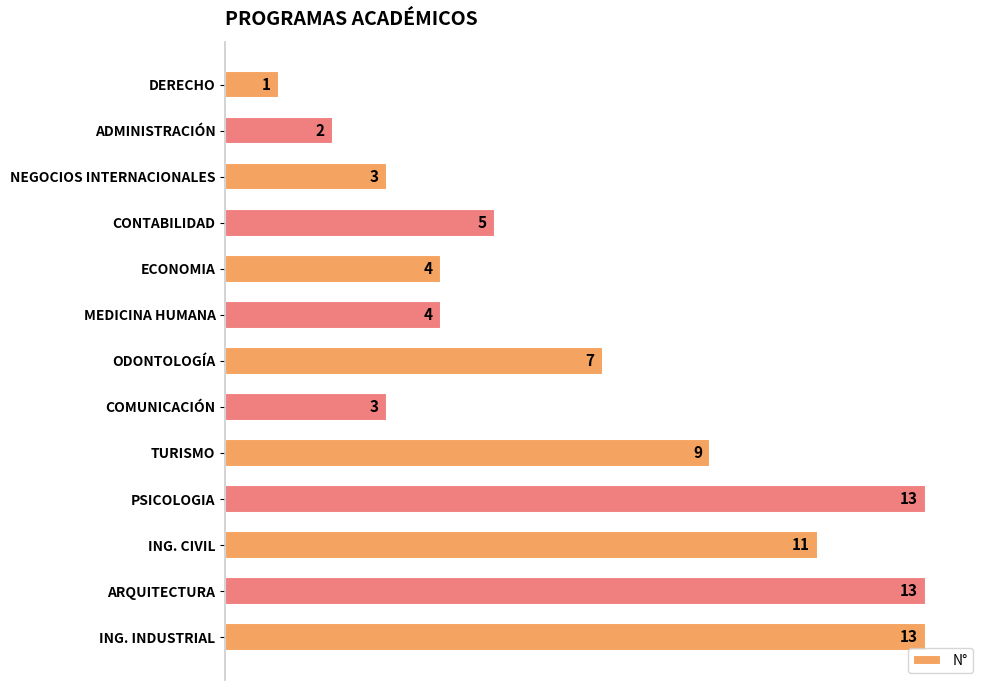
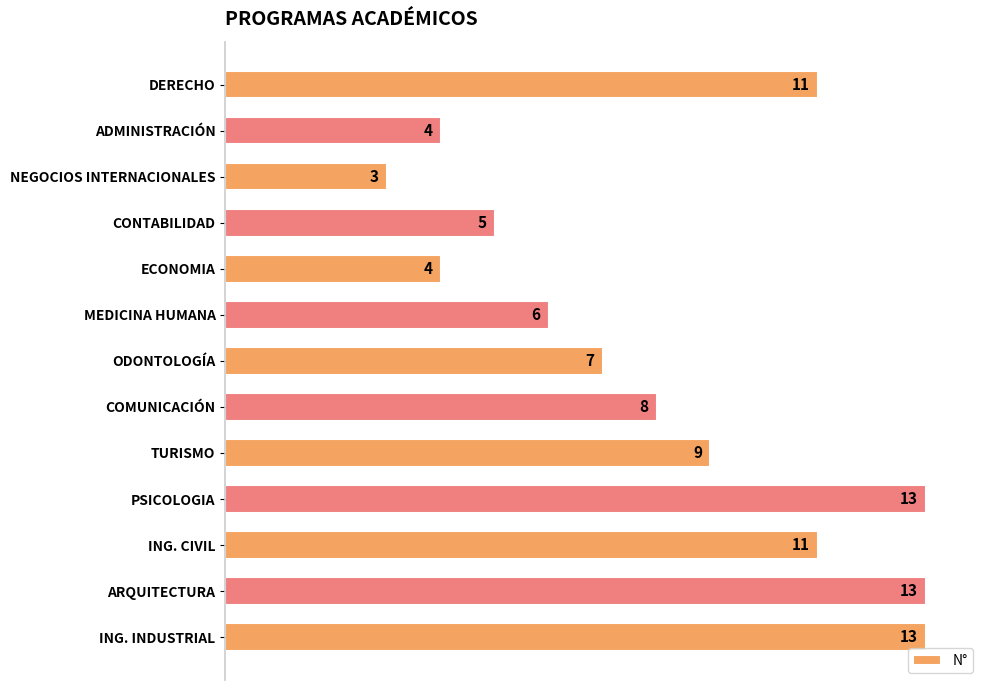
  {
-   "DERECHO": 1,
-   "ADMINISTRACIÓN": 2,
+   "DERECHO": 11,
+   "ADMINISTRACIÓN": 4,
    "NEGOCIOS INTERNACIONALES": 3,
    "CONTABILIDAD": 5,
    "ECONOMIA": 4,
-   "MEDICINA HUMANA": 4,
+   "MEDICINA HUMANA": 6,
    "ODONTOLOGÍA": 7,
-   "COMUNICACIÓN": 3,
+   "COMUNICACIÓN": 8,
    "TURISMO": 9,
    "PSICOLOGIA": 13,
    "ING. CIVIL": 11,
    "ARQUITECTURA": 13,
    "ING. INDUSTRIAL": 13
  }
